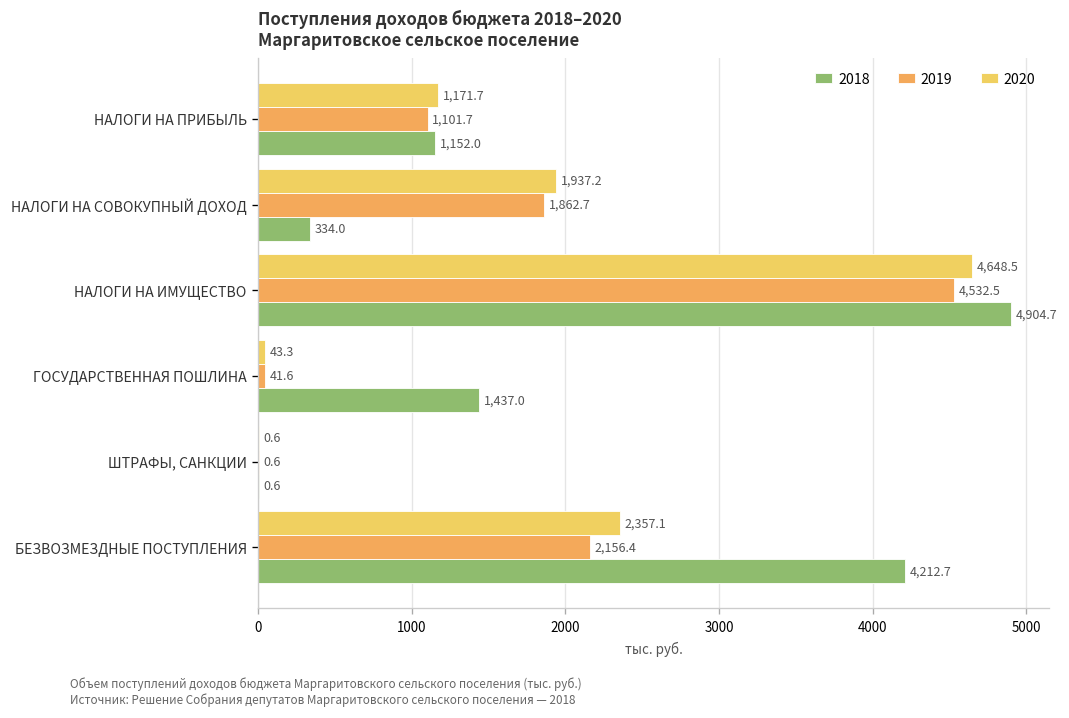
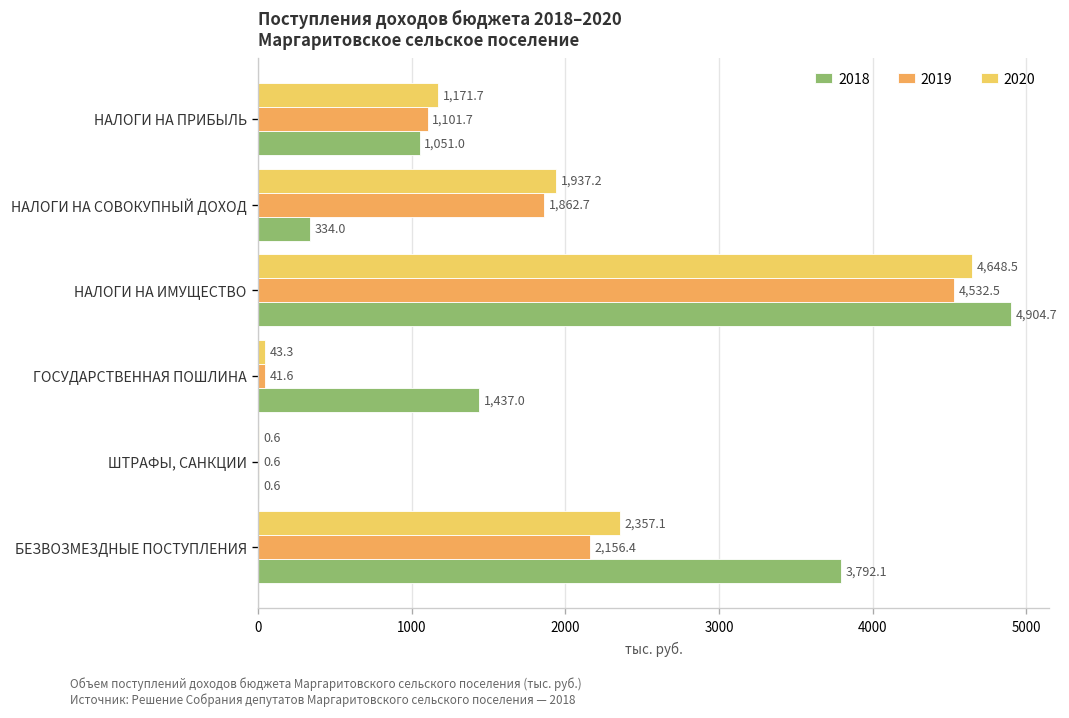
  {
    "2018": {
-     "НАЛОГИ НА ПРИБЫЛЬ": "1,152.0",
+     "НАЛОГИ НА ПРИБЫЛЬ": "1,051.0",
      "НАЛОГИ НА СОВОКУПНЫЙ ДОХОД": "334.0",
      "НАЛОГИ НА ИМУЩЕСТВО": "4,904.7",
      "ГОСУДАРСТВЕННАЯ ПОШЛИНА": "1,437.0",
      "ШТРАФЫ, САНКЦИИ": "0.6",
-     "БЕЗВОЗМЕЗДНЫЕ ПОСТУПЛЕНИЯ": "4,212.7"
+     "БЕЗВОЗМЕЗДНЫЕ ПОСТУПЛЕНИЯ": "3,792.1"
    }
  }
